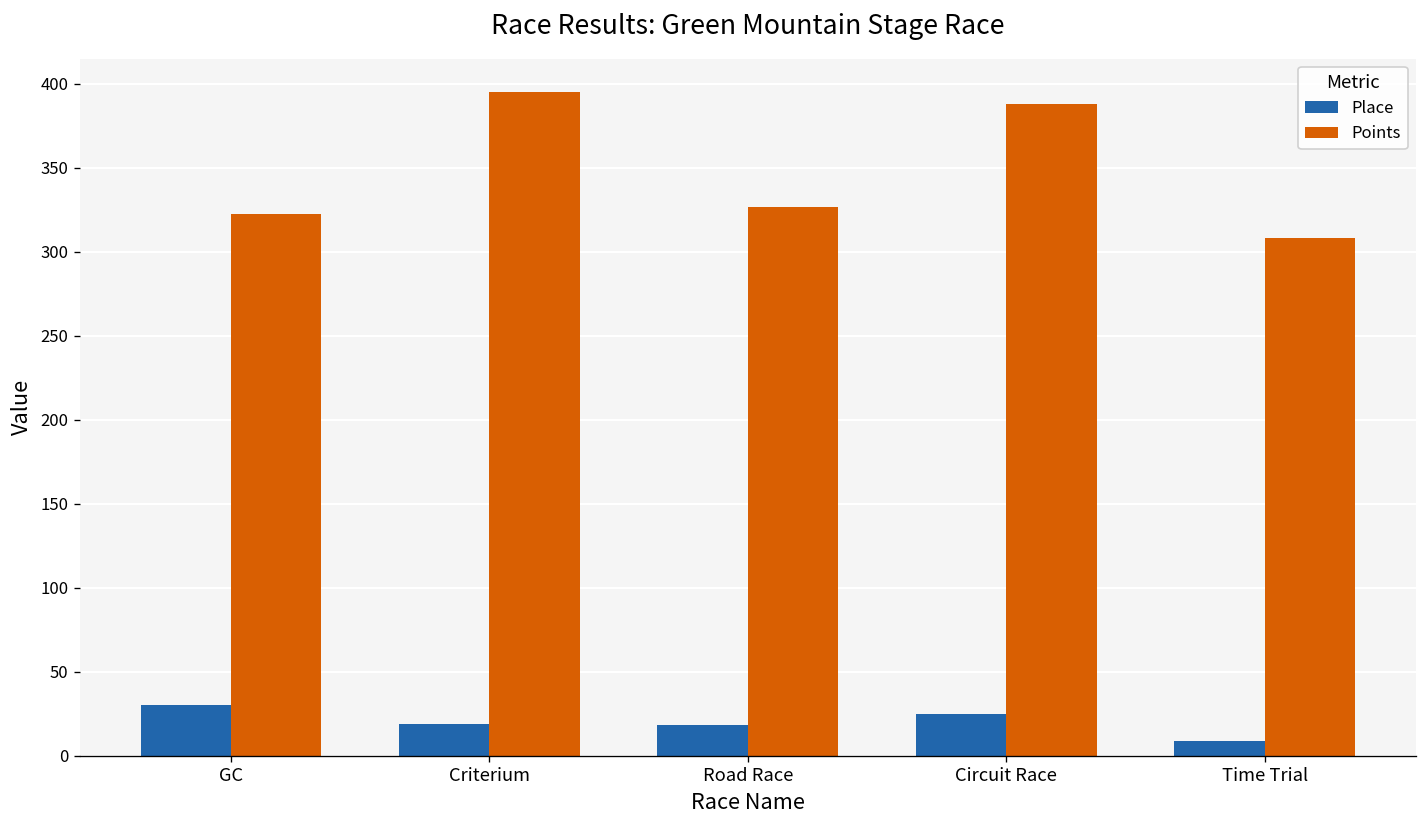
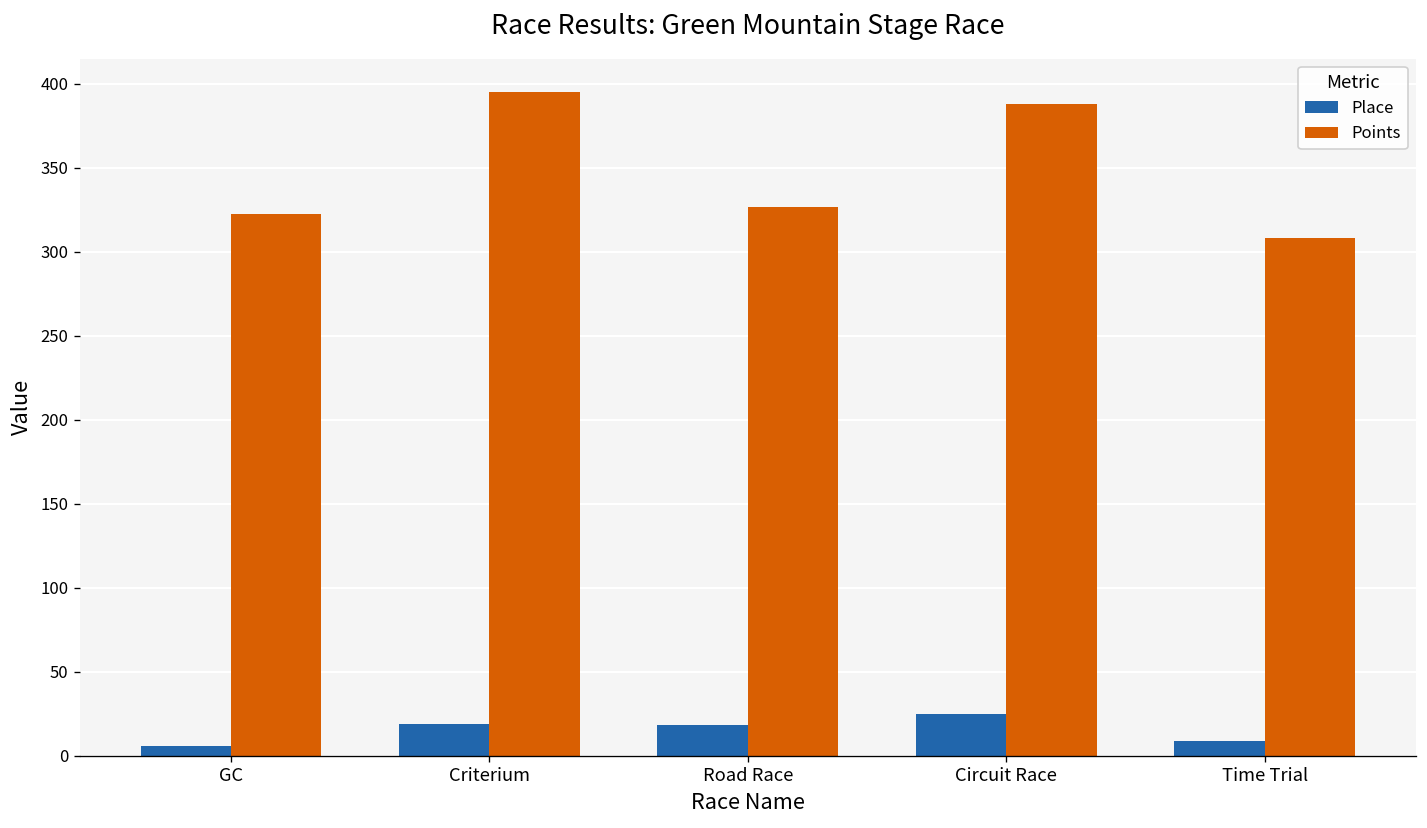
  {
    "Place": {
-     "GC": 30,
+     "GC": 6,
      "Criterium": 19,
      "Road Race": 18,
      "Circuit Race": 25,
      "Time Trial": 9
    },
    "Points": {
      "GC": 323,
      "Criterium": 395,
      "Road Race": 327,
      "Circuit Race": 388,
      "Time Trial": 308
    }
  }
